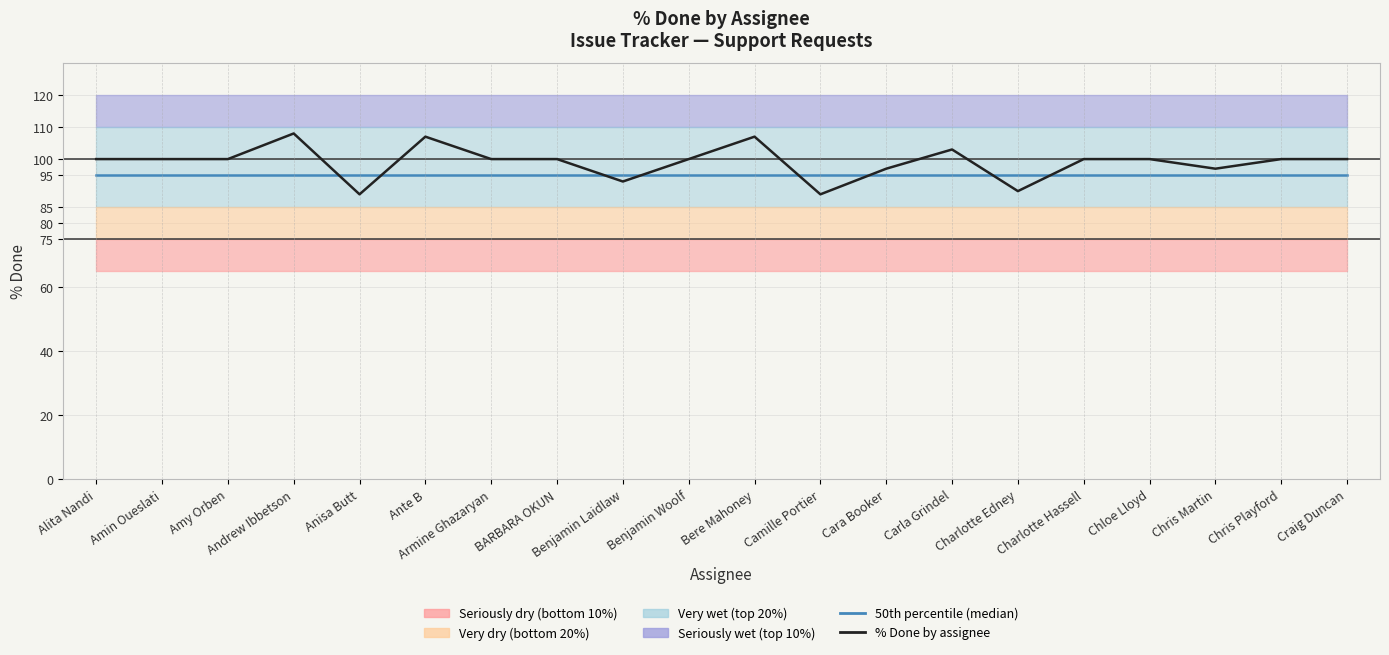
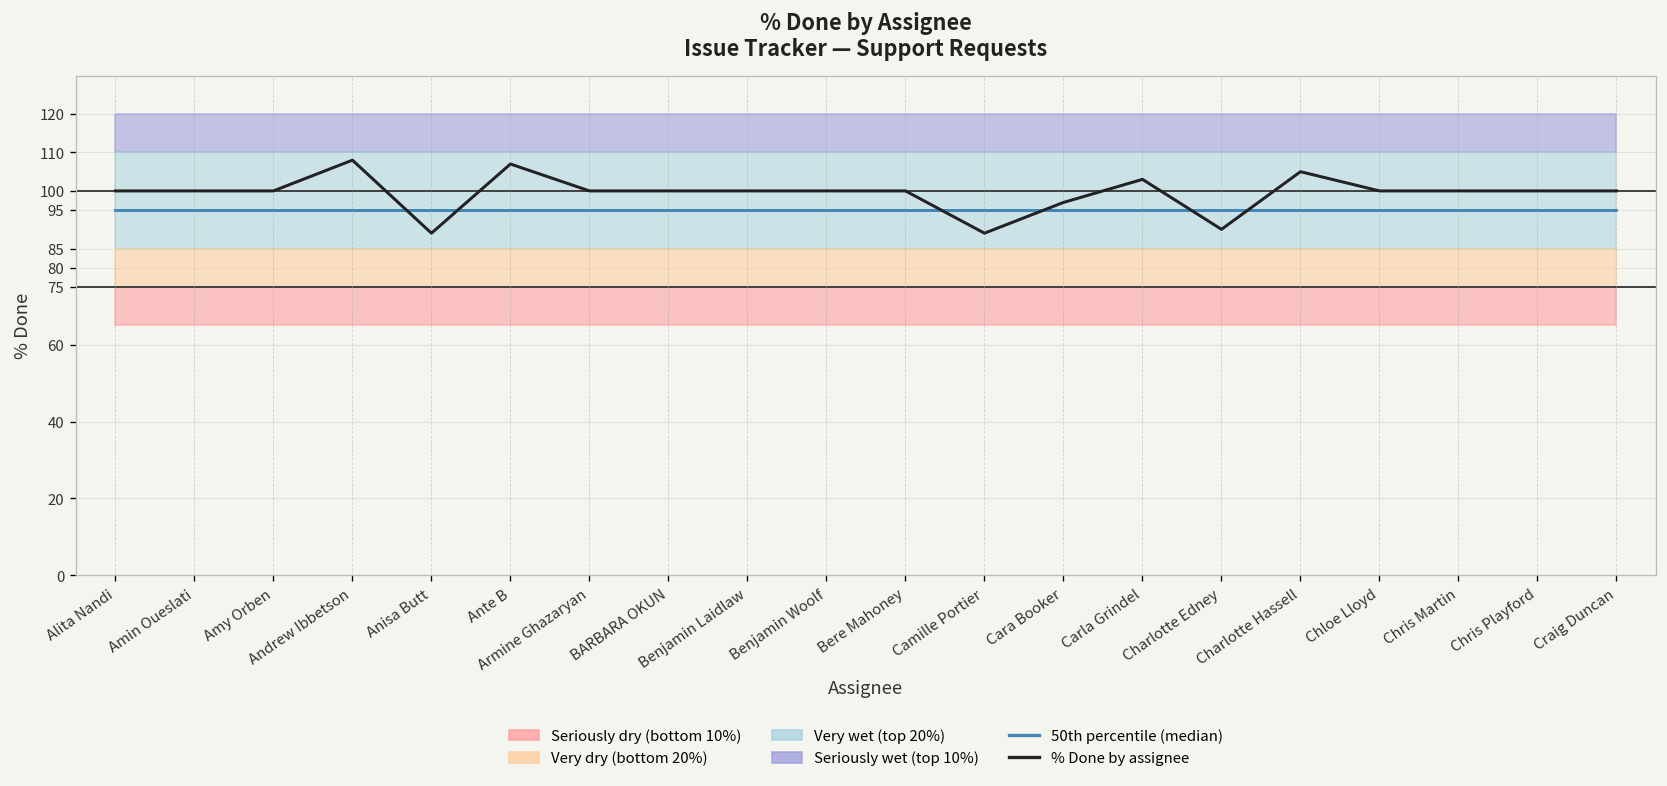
  {
    "50th percentile (median)": {
      "Alita Nandi": 95,
      "Amin Oueslati": 95,
      "Amy Orben": 95,
      "Andrew Ibbetson": 95,
      "Anisa Butt": 95,
      "Ante B": 95,
      "Armine Ghazaryan": 95,
      "BARBARA OKUN": 95,
      "Benjamin Laidlaw": 95,
      "Benjamin Woolf": 95,
      "Bere Mahoney": 95,
      "Camille Portier": 95,
      "Cara Booker": 95,
      "Carla Grindel": 95,
      "Charlotte Edney": 95,
      "Charlotte Hassell": 95,
      "Chloe Lloyd": 95,
      "Chris Martin": 95,
      "Chris Playford": 95,
      "Craig Duncan": 95
    },
    "% Done by assignee": {
      "Alita Nandi": 100,
      "Amin Oueslati": 100,
      "Amy Orben": 100,
      "Andrew Ibbetson": 108,
      "Anisa Butt": 89,
      "Ante B": 107,
      "Armine Ghazaryan": 100,
      "BARBARA OKUN": 100,
-     "Benjamin Laidlaw": 93,
+     "Benjamin Laidlaw": 100,
      "Benjamin Woolf": 100,
-     "Bere Mahoney": 107,
+     "Bere Mahoney": 100,
      "Camille Portier": 89,
      "Cara Booker": 97,
      "Carla Grindel": 103,
      "Charlotte Edney": 90,
-     "Charlotte Hassell": 100,
+     "Charlotte Hassell": 105,
      "Chloe Lloyd": 100,
-     "Chris Martin": 97,
+     "Chris Martin": 100,
      "Chris Playford": 100,
      "Craig Duncan": 100
    }
  }
